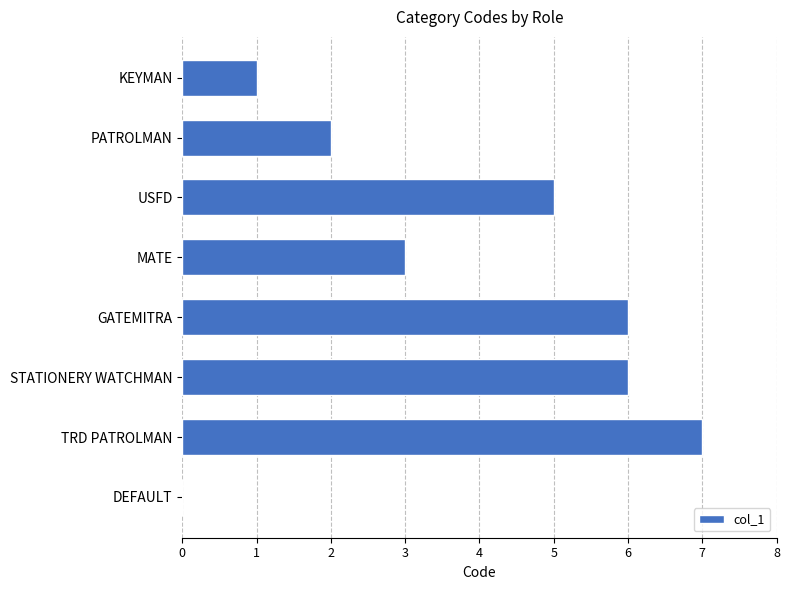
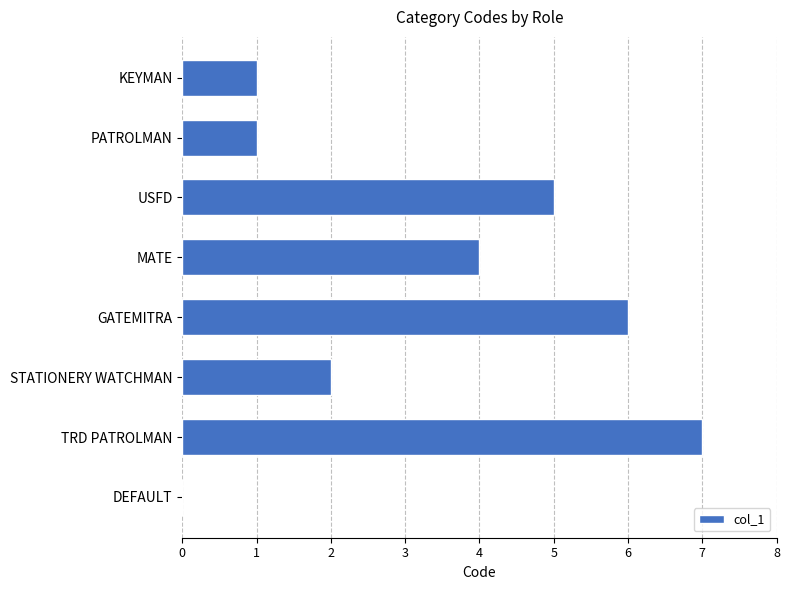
  {
    "KEYMAN": 1,
-   "PATROLMAN": 2,
+   "PATROLMAN": 1,
    "USFD": 5,
-   "MATE": 3,
+   "MATE": 4,
    "GATEMITRA": 6,
-   "STATIONERY WATCHMAN": 6,
+   "STATIONERY WATCHMAN": 2,
    "TRD PATROLMAN": 7,
    "DEFAULT": 0
  }
